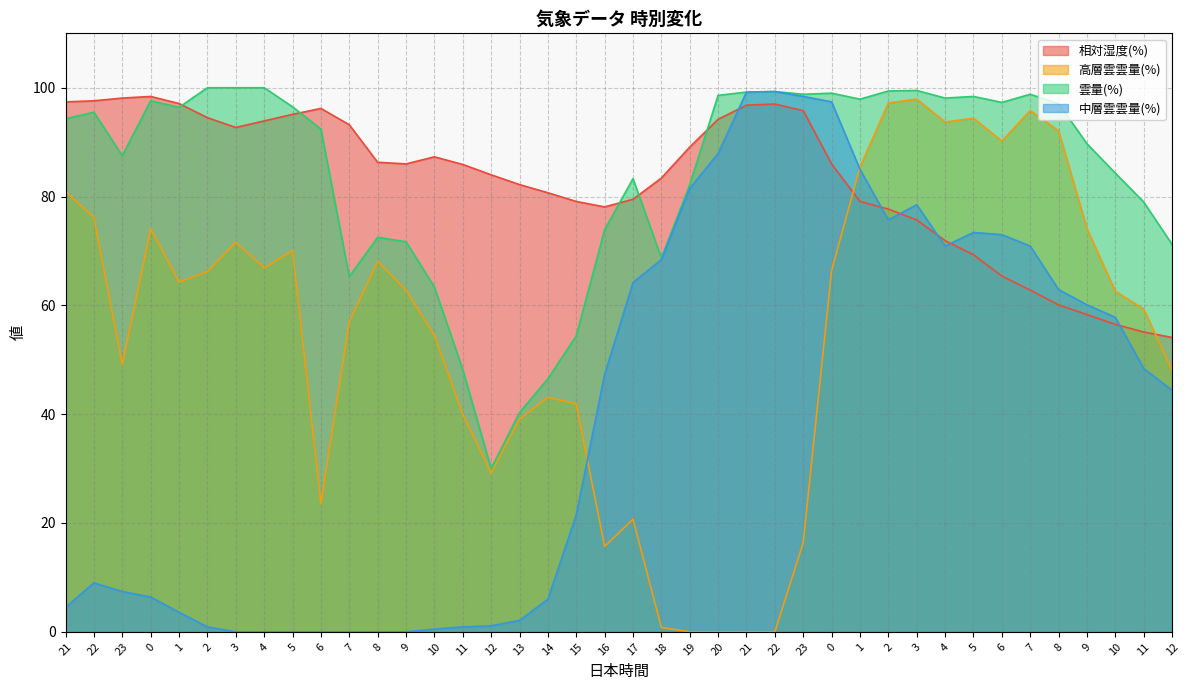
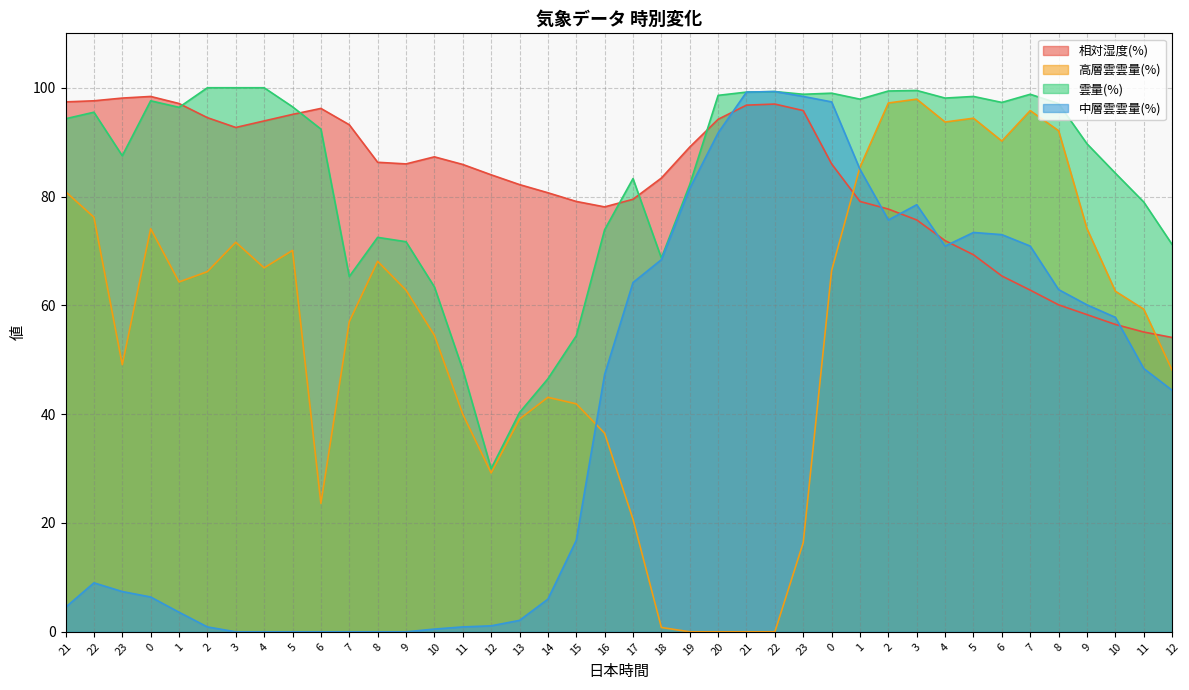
  {
    "相対湿度(%)": {
      "13": 82,
      "14": 81,
      "15": 79,
      "16": 78,
      "17": 80,
      "18": 83,
      "19": 89,
      "20": 94
    },
    "高層雲雲量(%)": {
      "13": 39,
      "14": 43,
      "15": 42,
-     "16": 16,
+     "16": 37,
      "17": 21,
      "18": 1,
      "19": 0,
      "20": 0
    },
    "雲量(%)": {
      "13": 40,
      "14": 47,
      "15": 54,
      "16": 74,
      "17": 83,
      "19": 82,
      "20": 99
    },
    "中層雲雲量(%)": {
      "13": 2,
      "14": 6,
-     "15": 22,
+     "15": 17,
      "16": 47,
      "17": 64,
      "19": 82,
-     "20": 88
+     "20": 92
    }
  }
